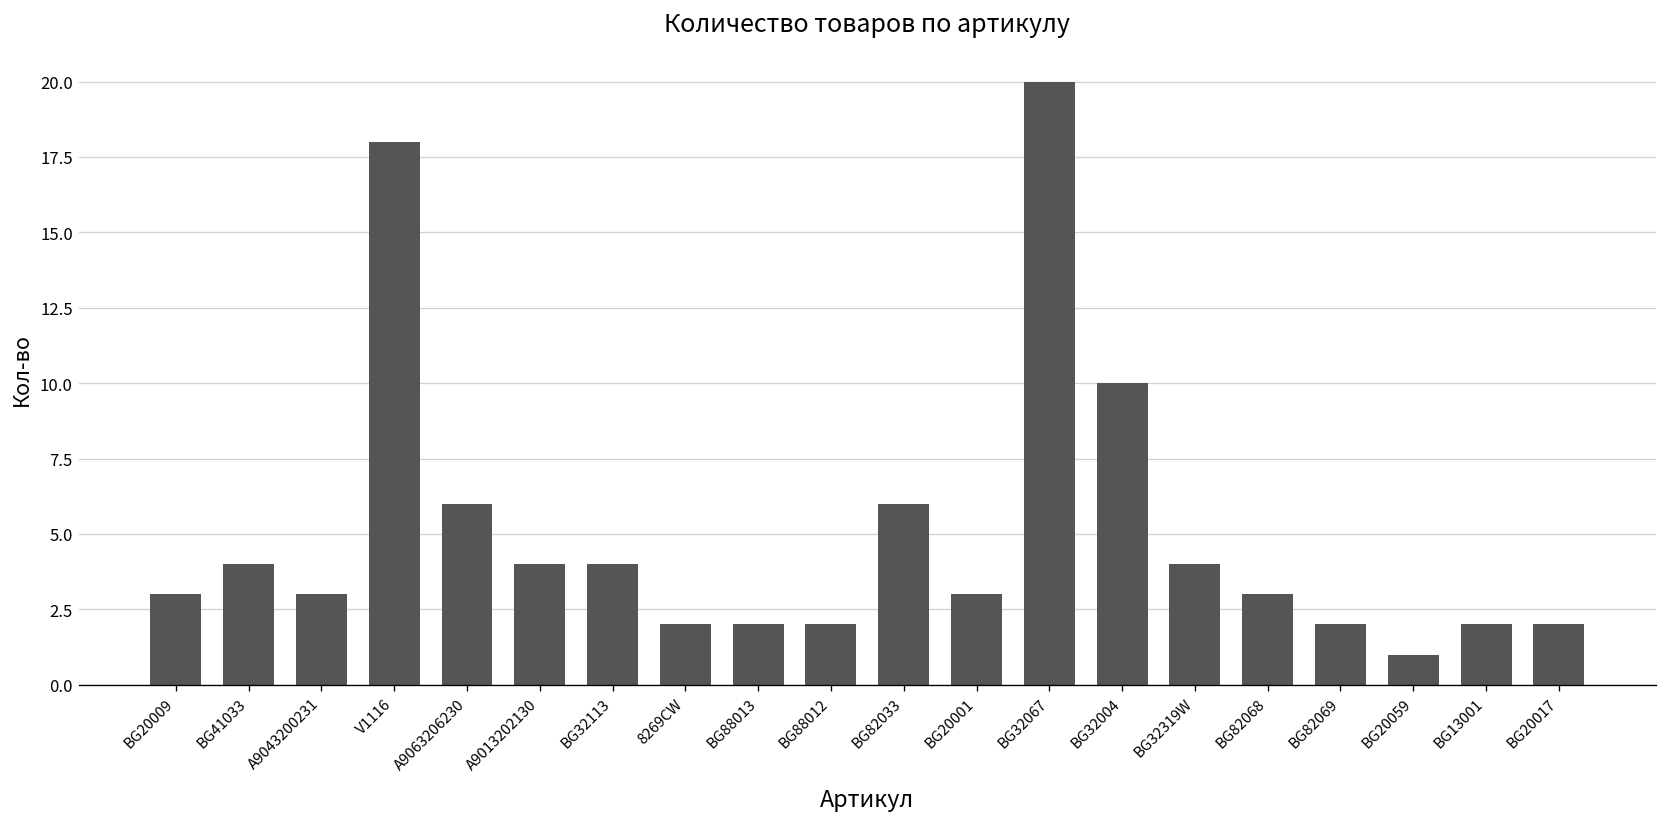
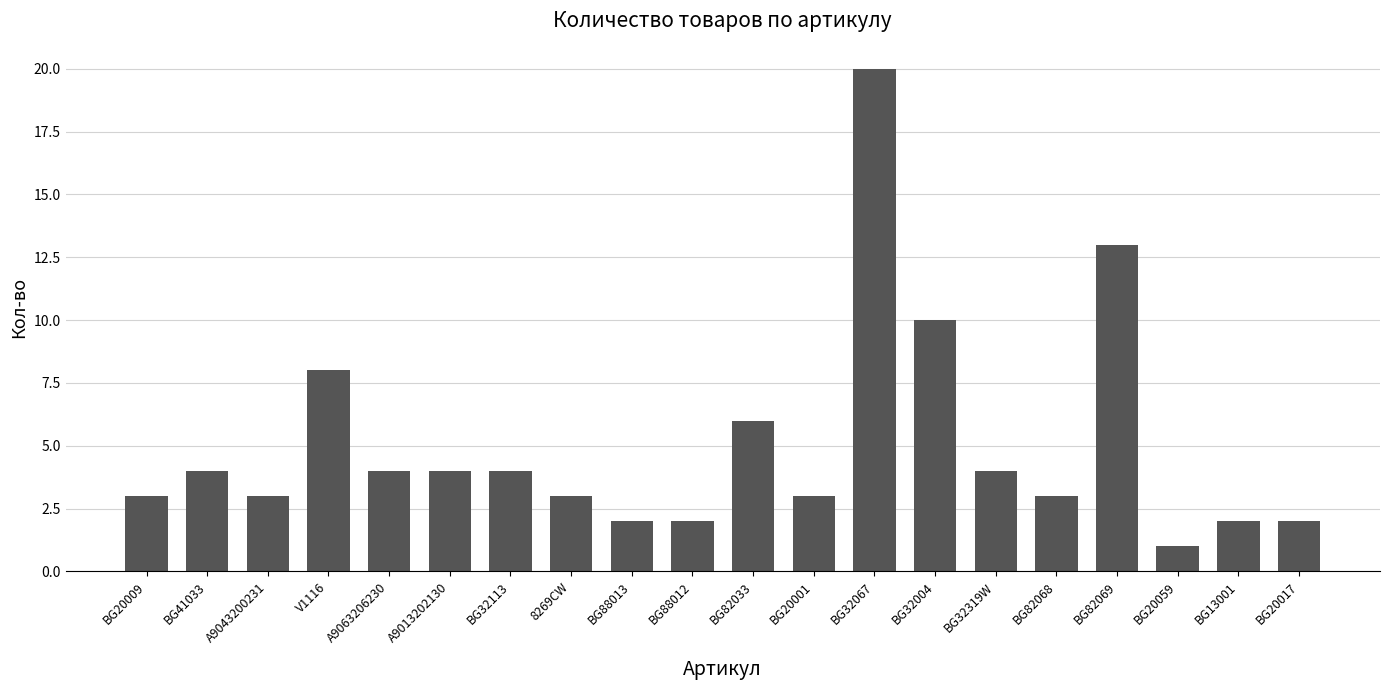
  {
    "BG20009": 3,
    "BG41033": 4,
    "A9043200231": 3,
-   "V1116": 18,
-   "A9063206230": 6,
+   "V1116": 8,
+   "A9063206230": 4,
    "A9013202130": 4,
    "BG32113": 4,
-   "8269CW": 2,
+   "8269CW": 3,
    "BG88013": 2,
    "BG88012": 2,
    "BG82033": 6,
    "BG20001": 3,
    "BG32067": 20,
    "BG32004": 10,
    "BG32319W": 4,
    "BG82068": 3,
-   "BG82069": 2,
+   "BG82069": 13,
    "BG20059": 1,
    "BG13001": 2,
    "BG20017": 2
  }
